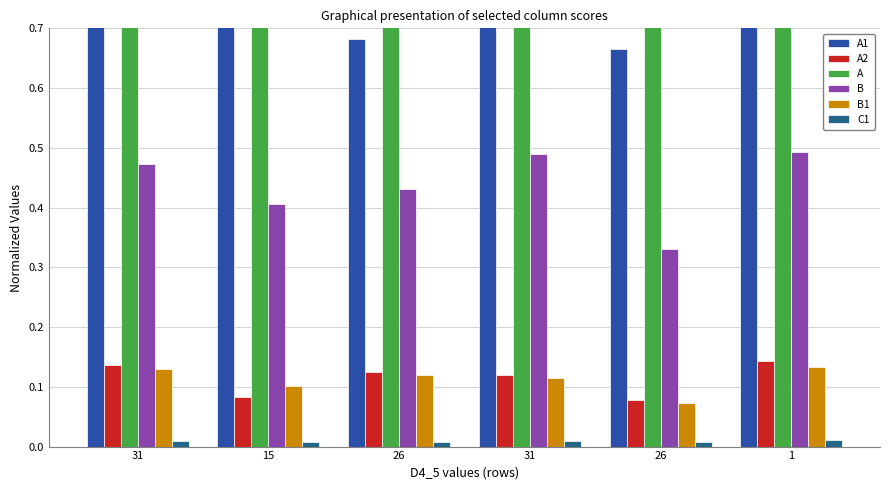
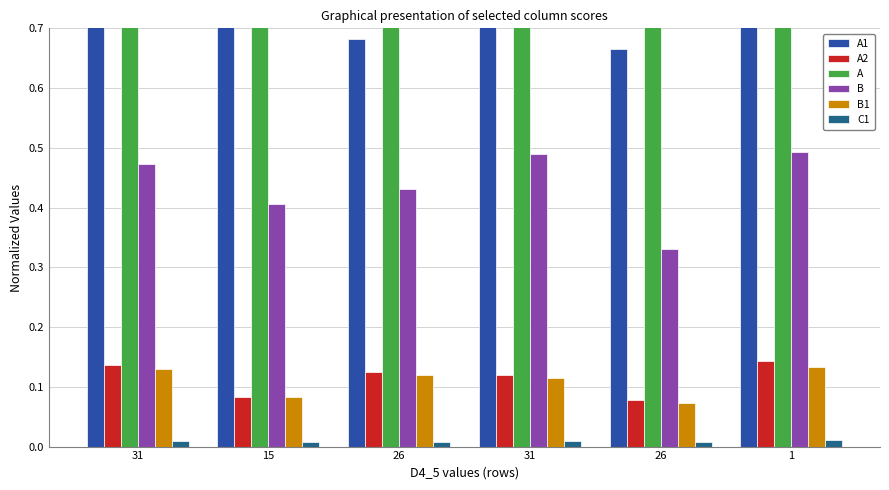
  {
    "A2": {
      "15": 0.08,
      "1": 0.14
    },
    "B": {
      "15": 0.41,
      "1": 0.49
    },
    "B1": {
-     "15": 0.10,
+     "15": 0.08,
      "1": 0.13
    }
  }
